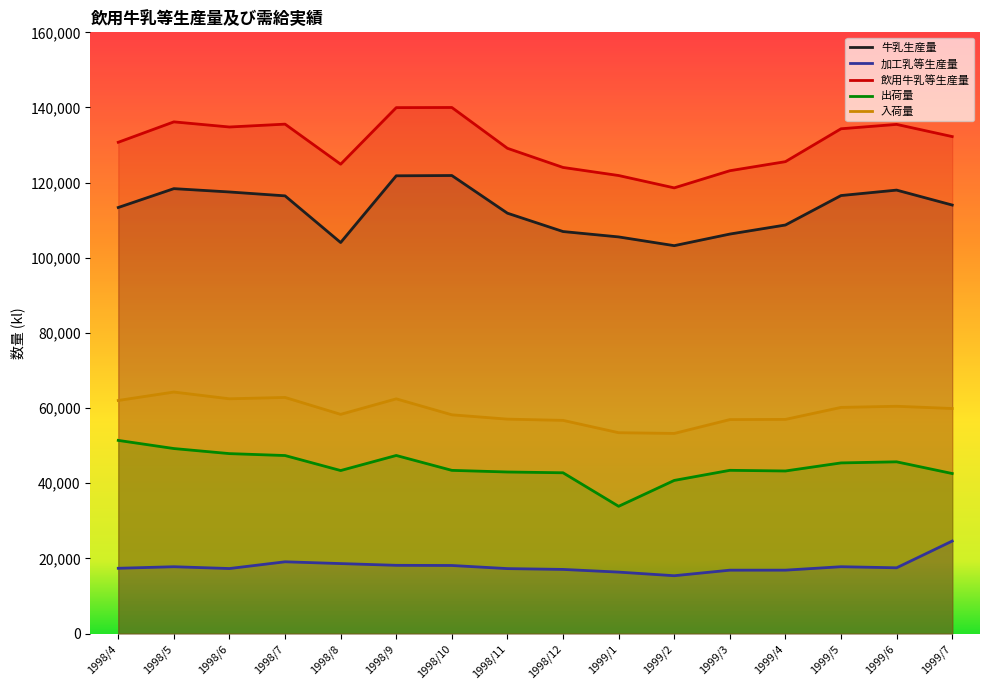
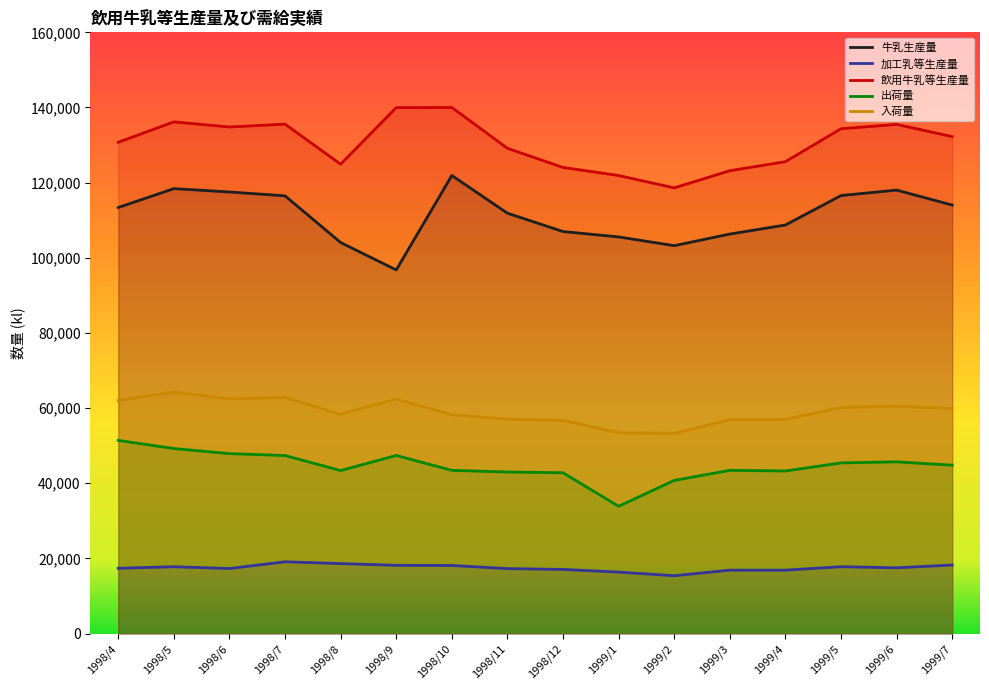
  {
    "牛乳生産量": {
      "1998/4": "113,000",
      "1998/5": "118,000",
      "1998/6": "118,000",
      "1998/7": "116,000",
      "1998/8": "104,000",
-     "1998/9": "122,000",
+     "1998/9": "97,000",
      "1998/10": "122,000",
      "1998/11": "112,000",
      "1998/12": "107,000",
      "1999/1": "106,000",
      "1999/2": "103,000",
      "1999/3": "106,000",
      "1999/4": "109,000",
      "1999/5": "117,000",
      "1999/6": "118,000",
      "1999/7": "114,000"
    },
    "加工乳等生産量": {
      "1998/4": "17,000",
      "1998/5": "18,000",
      "1998/6": "17,000",
      "1998/7": "19,000",
      "1998/8": "19,000",
      "1998/9": "18,000",
      "1998/10": "18,000",
      "1998/11": "17,000",
      "1998/12": "17,000",
      "1999/1": "16,000",
      "1999/2": "15,000",
      "1999/3": "17,000",
      "1999/4": "17,000",
      "1999/5": "18,000",
      "1999/6": "17,000",
-     "1999/7": "25,000"
+     "1999/7": "18,000"
    },
    "飲用牛乳等生産量": {
      "1998/4": "131,000",
      "1998/5": "136,000",
      "1998/6": "135,000",
      "1998/7": "136,000",
      "1998/8": "125,000",
      "1998/9": "140,000",
      "1998/10": "140,000",
      "1998/11": "129,000",
      "1998/12": "124,000",
      "1999/1": "122,000",
      "1999/2": "119,000",
      "1999/3": "123,000",
      "1999/4": "126,000",
      "1999/5": "134,000",
      "1999/6": "136,000",
      "1999/7": "132,000"
    },
    "出荷量": {
      "1998/4": "51,000",
      "1998/5": "49,000",
      "1998/6": "48,000",
      "1998/7": "47,000",
      "1998/8": "43,000",
      "1998/9": "47,000",
      "1998/10": "43,000",
      "1998/11": "43,000",
      "1998/12": "43,000",
      "1999/1": "34,000",
      "1999/2": "41,000",
      "1999/3": "43,000",
      "1999/4": "43,000",
      "1999/5": "45,000",
      "1999/6": "46,000",
-     "1999/7": "43,000"
+     "1999/7": "45,000"
    },
    "入荷量": {
      "1998/4": "62,000",
      "1998/5": "64,000",
      "1998/6": "62,000",
      "1998/7": "63,000",
      "1998/8": "58,000",
      "1998/9": "62,000",
      "1998/10": "58,000",
      "1998/11": "57,000",
      "1998/12": "57,000",
      "1999/1": "53,000",
      "1999/2": "53,000",
      "1999/3": "57,000",
      "1999/4": "57,000",
      "1999/5": "60,000",
      "1999/6": "60,000",
      "1999/7": "60,000"
    }
  }
